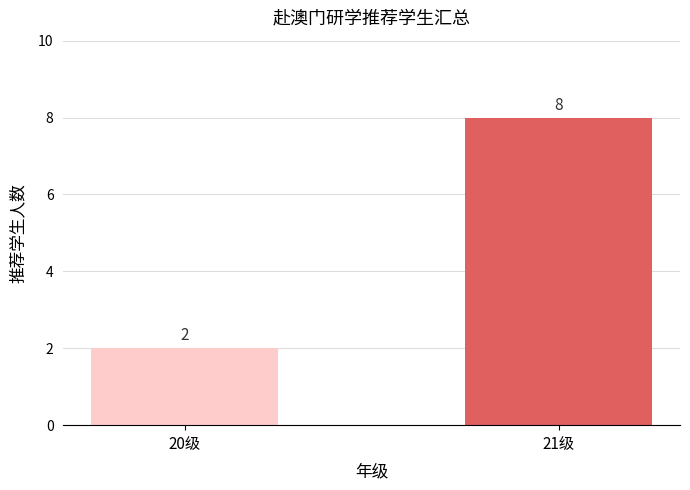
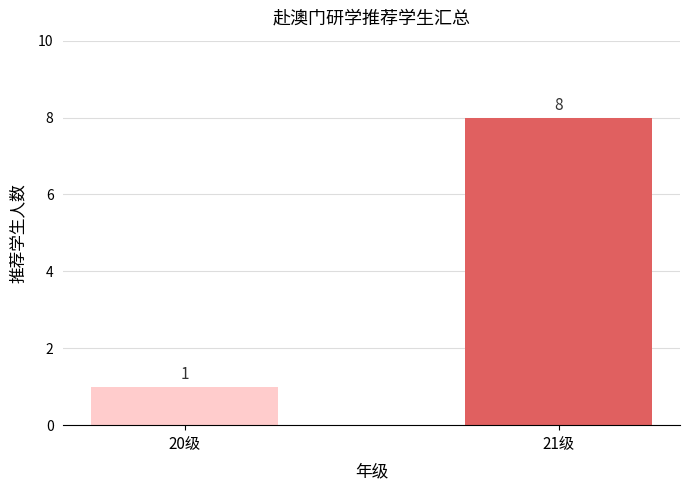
  {
-   "20级": 2,
+   "20级": 1,
    "21级": 8
  }
